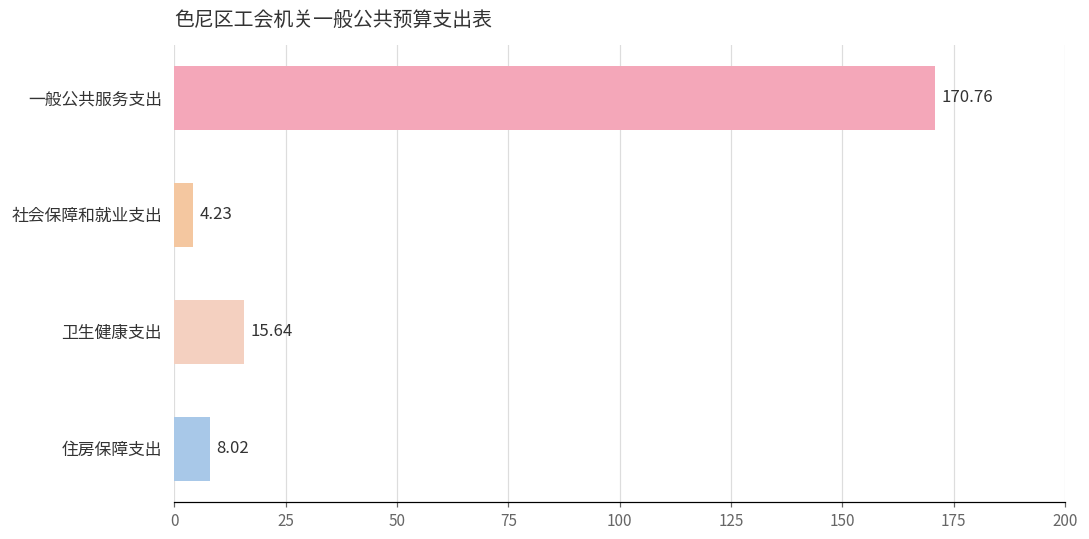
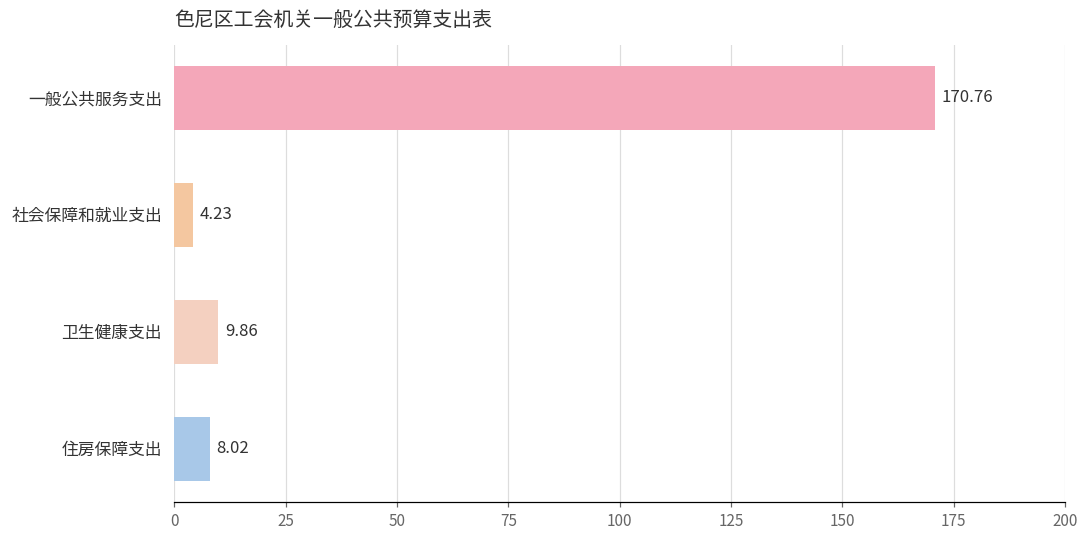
  {
    "一般公共服务支出": 170.76,
    "社会保障和就业支出": 4.23,
-   "卫生健康支出": 15.64,
+   "卫生健康支出": 9.86,
    "住房保障支出": 8.02
  }
